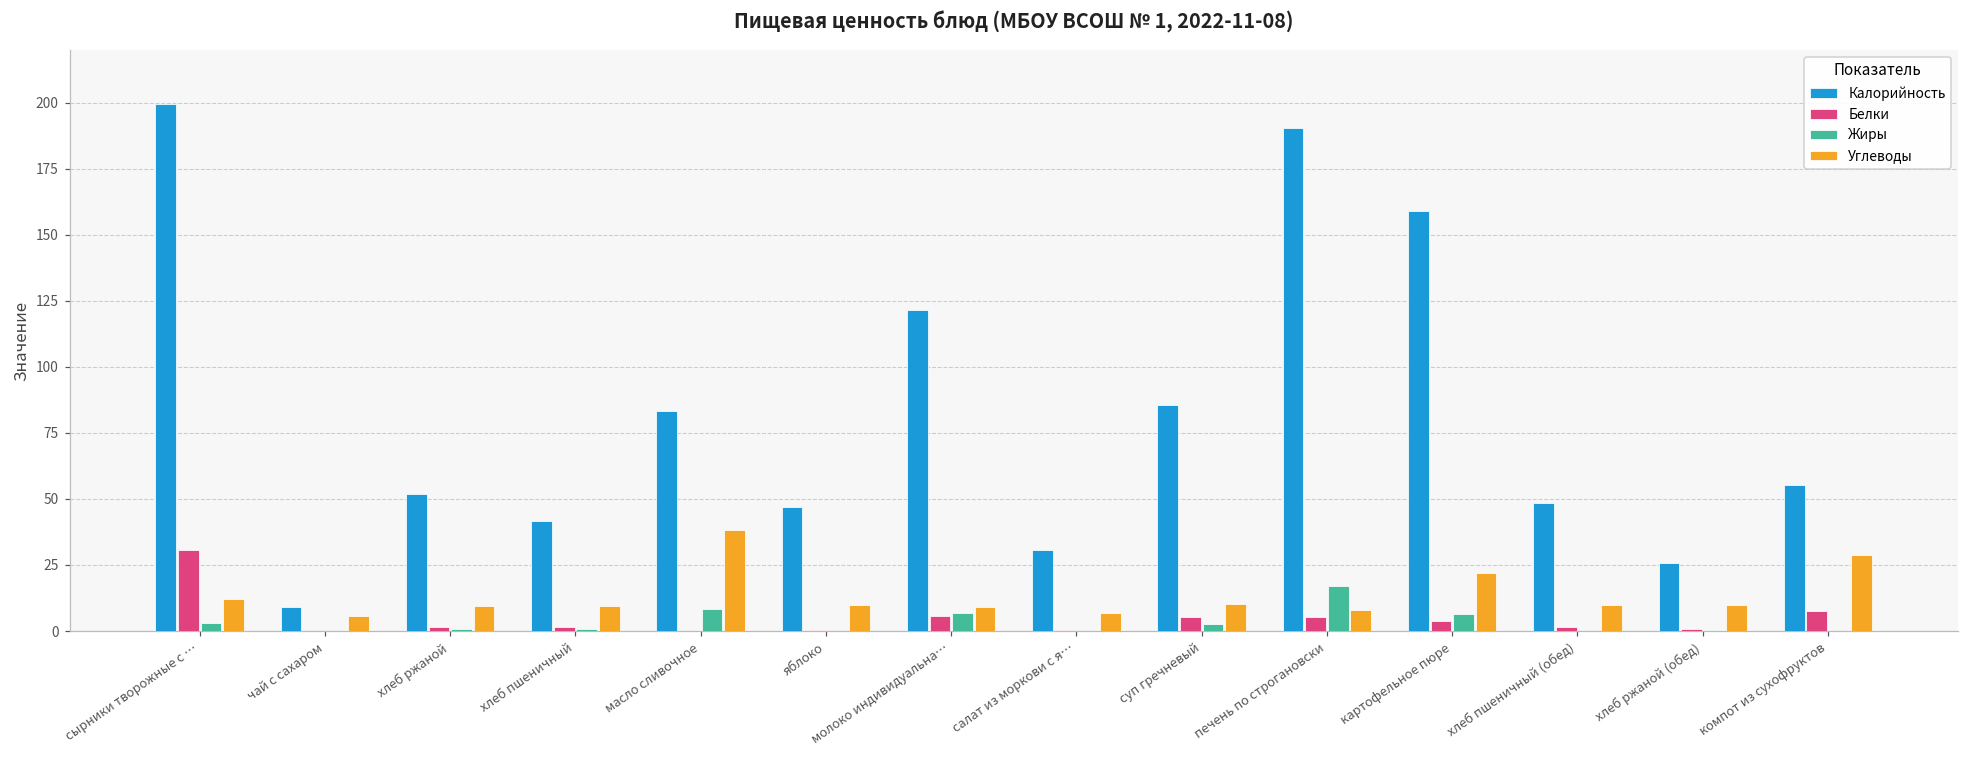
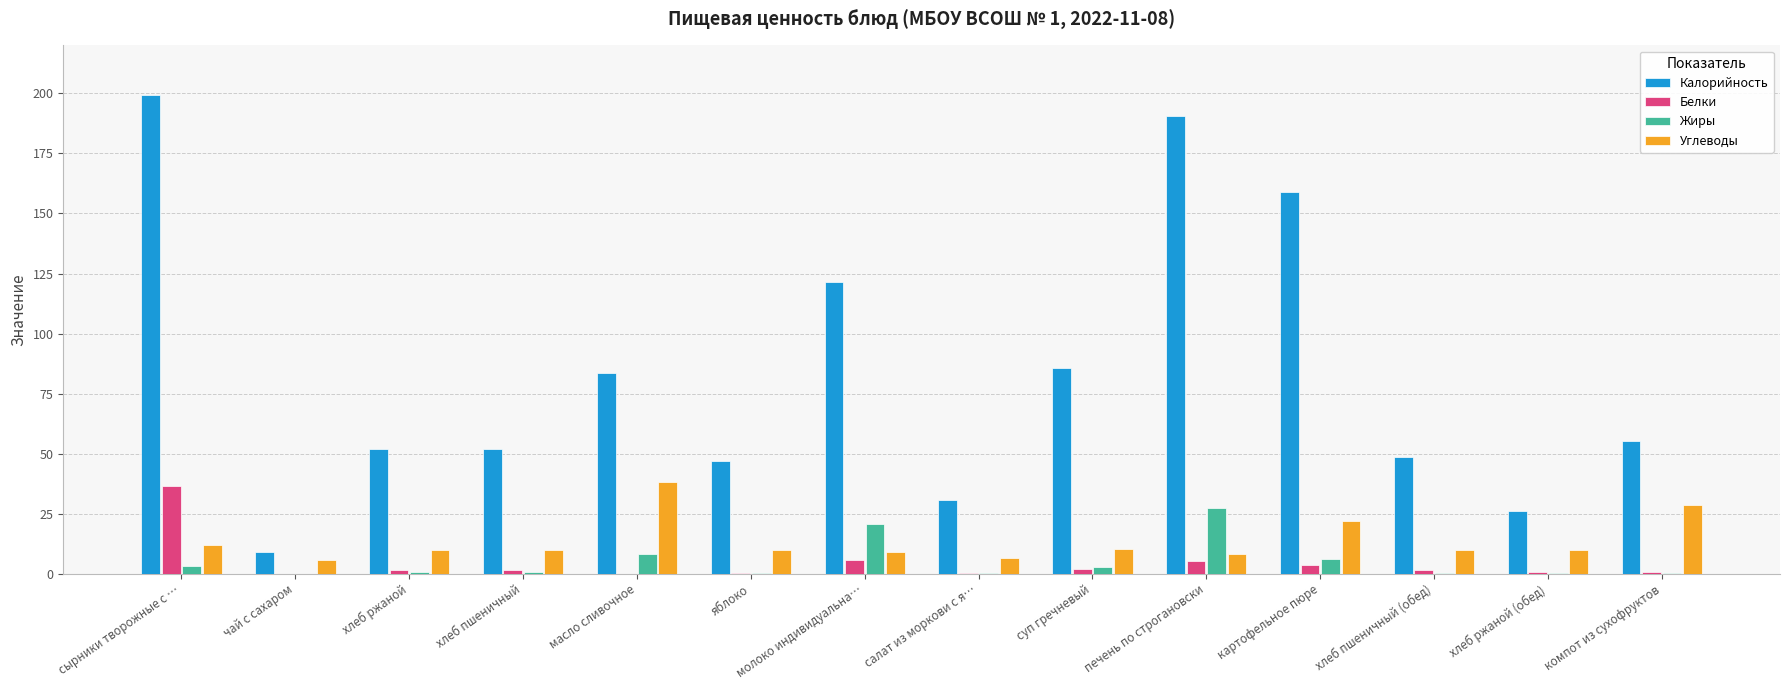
  {
    "Калорийность": {
      "сырники творожные с …": 199,
      "чай с сахаром": 9,
      "хлеб ржаной": 52,
-     "хлеб пшеничный": 42,
+     "хлеб пшеничный": 52,
      "масло сливочное": 83,
      "яблоко": 47,
      "молоко индивидуальна…": 121,
      "салат из моркови с я…": 31,
      "суп гречневый": 86,
      "печень по строгановски": 191,
      "картофельное пюре": 159,
      "хлеб пшеничный (обед)": 48,
      "хлеб ржаной (обед)": 26,
      "компот из сухофруктов": 55
    },
    "Белки": {
-     "сырники творожные с …": 31,
+     "сырники творожные с …": 36,
      "чай с сахаром": 0,
      "хлеб ржаной": 2,
      "хлеб пшеничный": 2,
      "молоко индивидуальна…": 6,
-     "суп гречневый": 5,
+     "суп гречневый": 2,
      "печень по строгановски": 5,
      "картофельное пюре": 4,
      "хлеб пшеничный (обед)": 2,
-     "компот из сухофруктов": 8
+     "компот из сухофруктов": 1
    },
    "Жиры": {
      "сырники творожные с …": 3,
      "чай с сахаром": 0,
      "масло сливочное": 8,
-     "молоко индивидуальна…": 7,
+     "молоко индивидуальна…": 21,
      "суп гречневый": 3,
-     "печень по строгановски": 17,
+     "печень по строгановски": 28,
      "картофельное пюре": 6
    },
    "Углеводы": {
      "сырники творожные с …": 12,
      "чай с сахаром": 6,
      "хлеб ржаной": 10,
      "хлеб пшеничный": 10,
      "масло сливочное": 38,
      "яблоко": 10,
      "молоко индивидуальна…": 9,
      "салат из моркови с я…": 7,
      "суп гречневый": 10,
      "печень по строгановски": 8,
      "картофельное пюре": 22,
      "хлеб пшеничный (обед)": 10,
      "хлеб ржаной (обед)": 10,
      "компот из сухофруктов": 29
    }
  }
